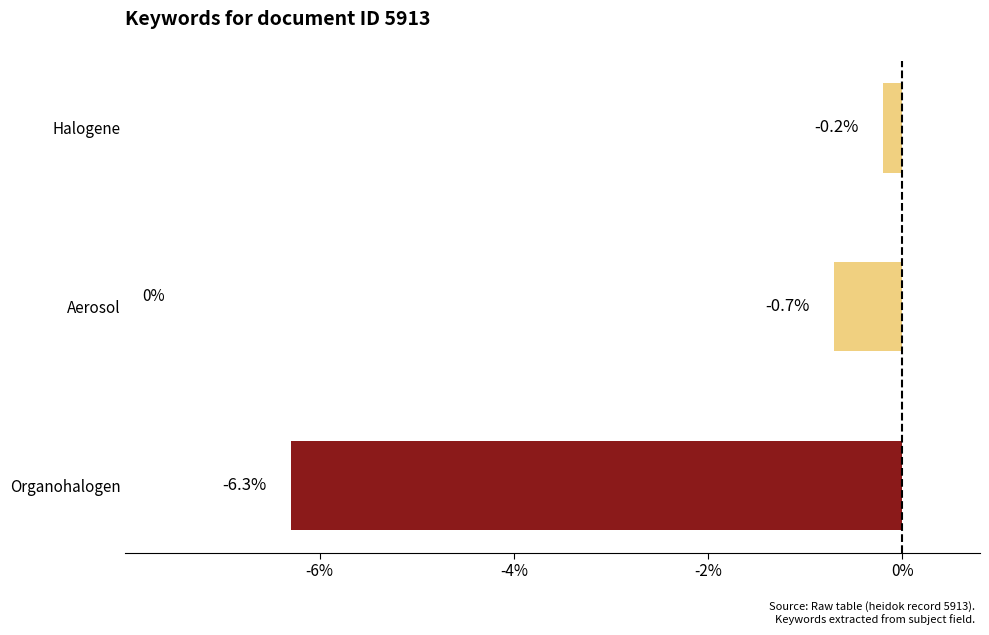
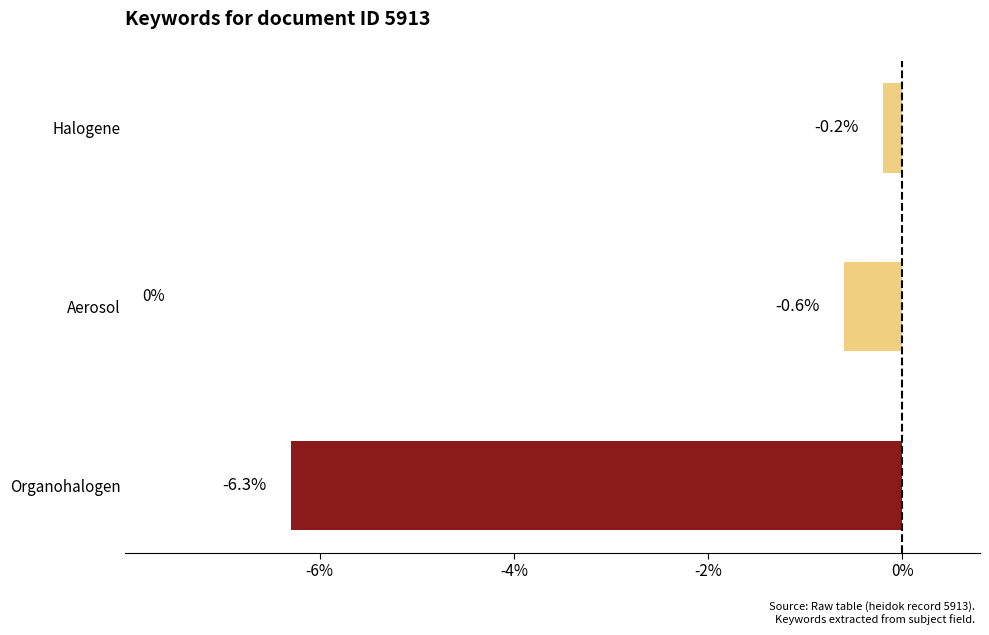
  {
    "Halogene": "-0.2%",
-   "Aerosol": "-0.7%",
+   "Aerosol": "-0.6%",
    "Organohalogen": "-6.3%"
  }
